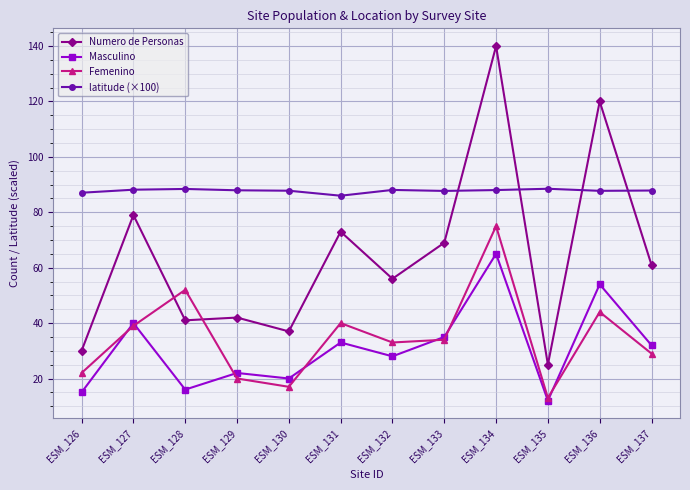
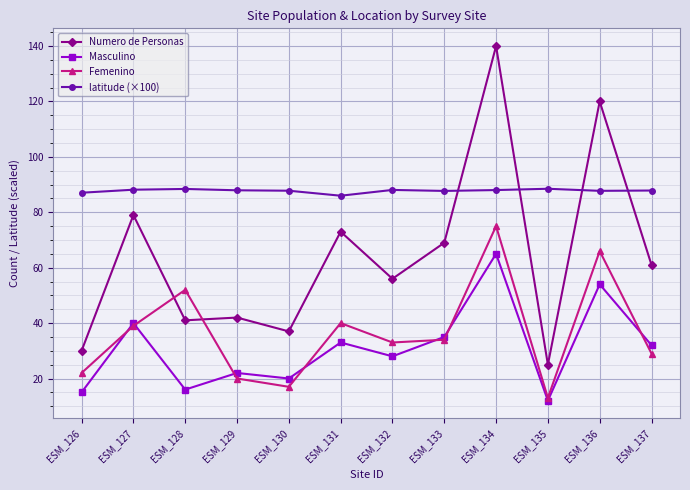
  {
    "Femenino": {
      "ESM_126": 22,
      "ESM_127": 39,
      "ESM_128": 52,
      "ESM_129": 20,
      "ESM_130": 17,
      "ESM_131": 40,
      "ESM_132": 33,
      "ESM_133": 34,
      "ESM_134": 75,
      "ESM_135": 13,
-     "ESM_136": 44,
+     "ESM_136": 66,
      "ESM_137": 29
    }
  }
